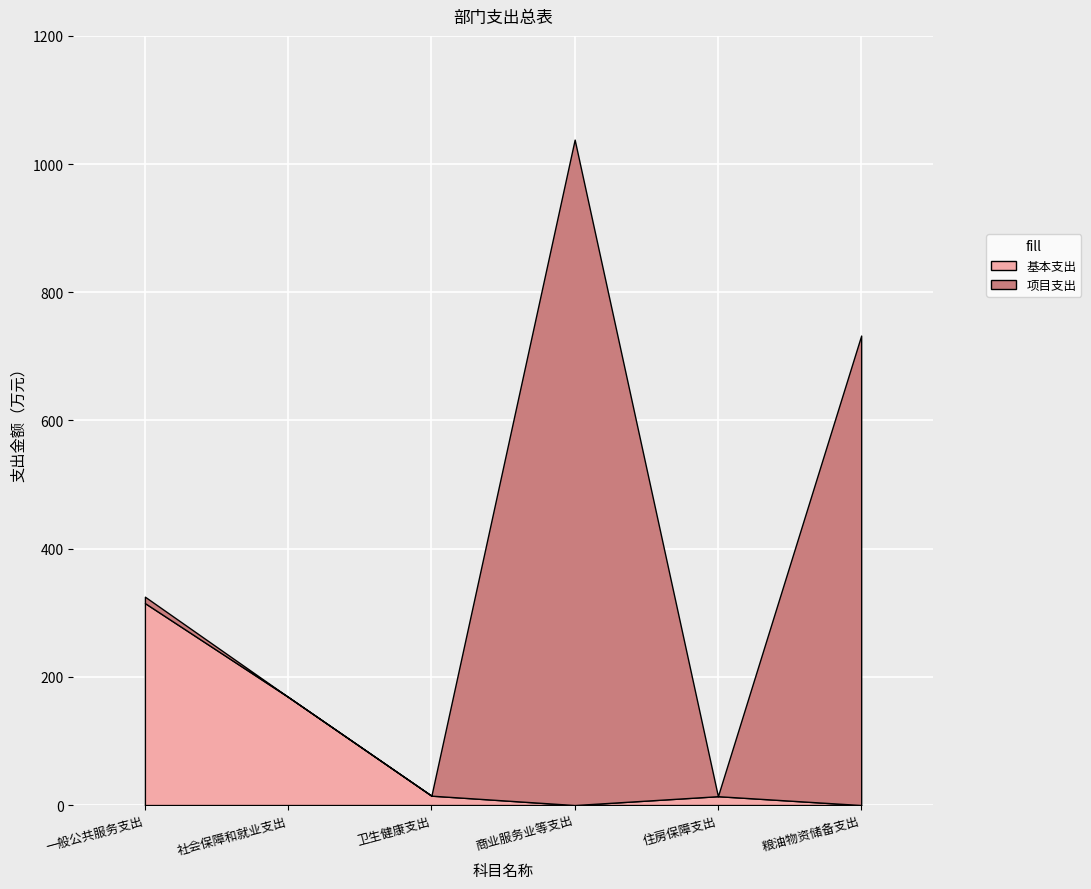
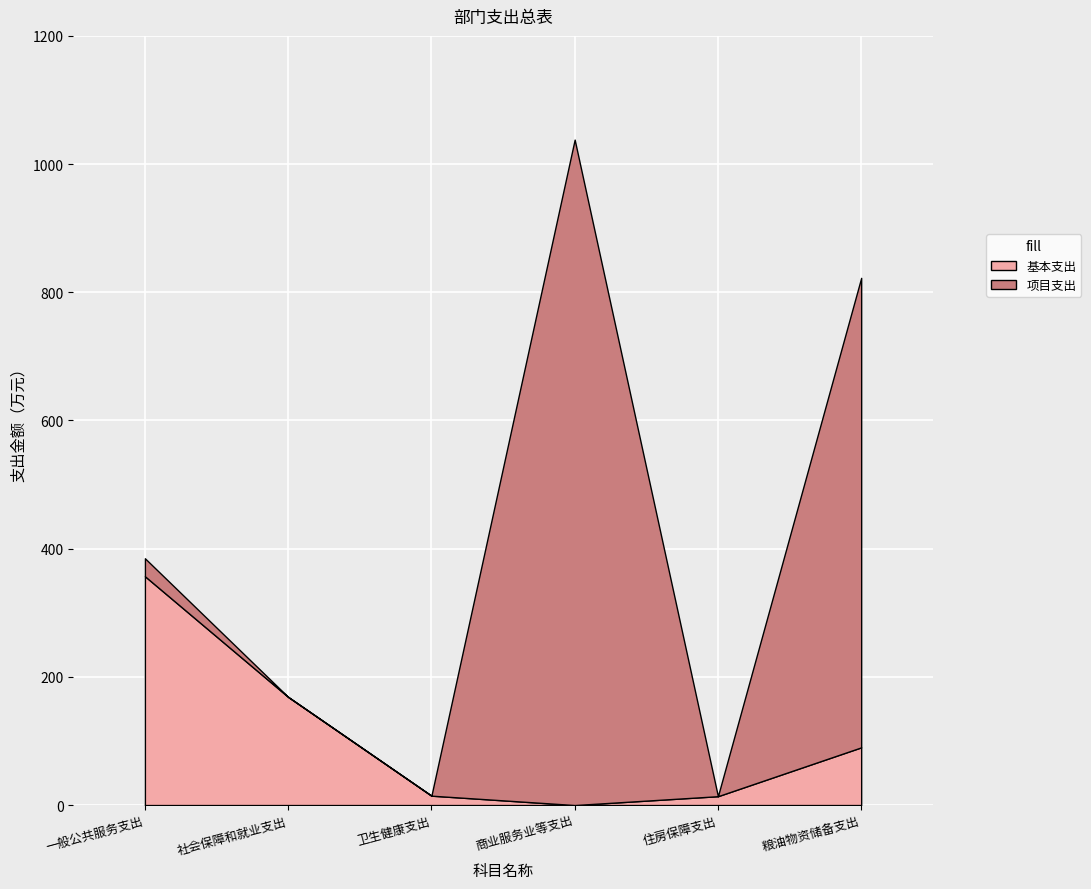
  {
    "基本支出": {
-     "一般公共服务支出": 320,
-     "粮油物资储备支出": 0
+     "一般公共服务支出": 360,
+     "粮油物资储备支出": 90
    },
    "项目支出": {
-     "一般公共服务支出": 10,
+     "一般公共服务支出": 30,
      "商业服务业等支出": 1040,
      "粮油物资储备支出": 730
    }
  }
